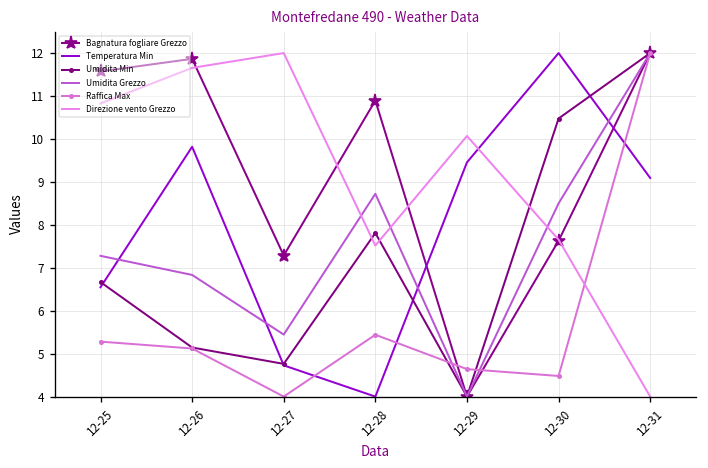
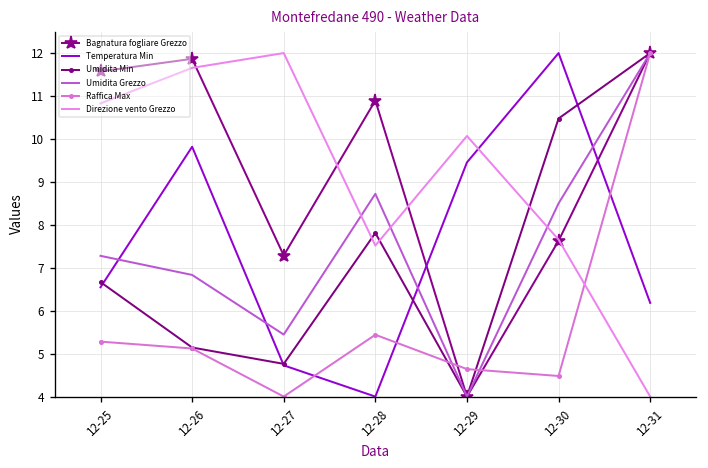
  {
    "Temperatura Min": {
      "12-25": 6.5,
      "12-26": 9.8,
      "12-28": 4.0,
      "12-29": 9.5,
      "12-30": 12.0,
-     "12-31": 9.1
+     "12-31": 6.2
    }
  }
